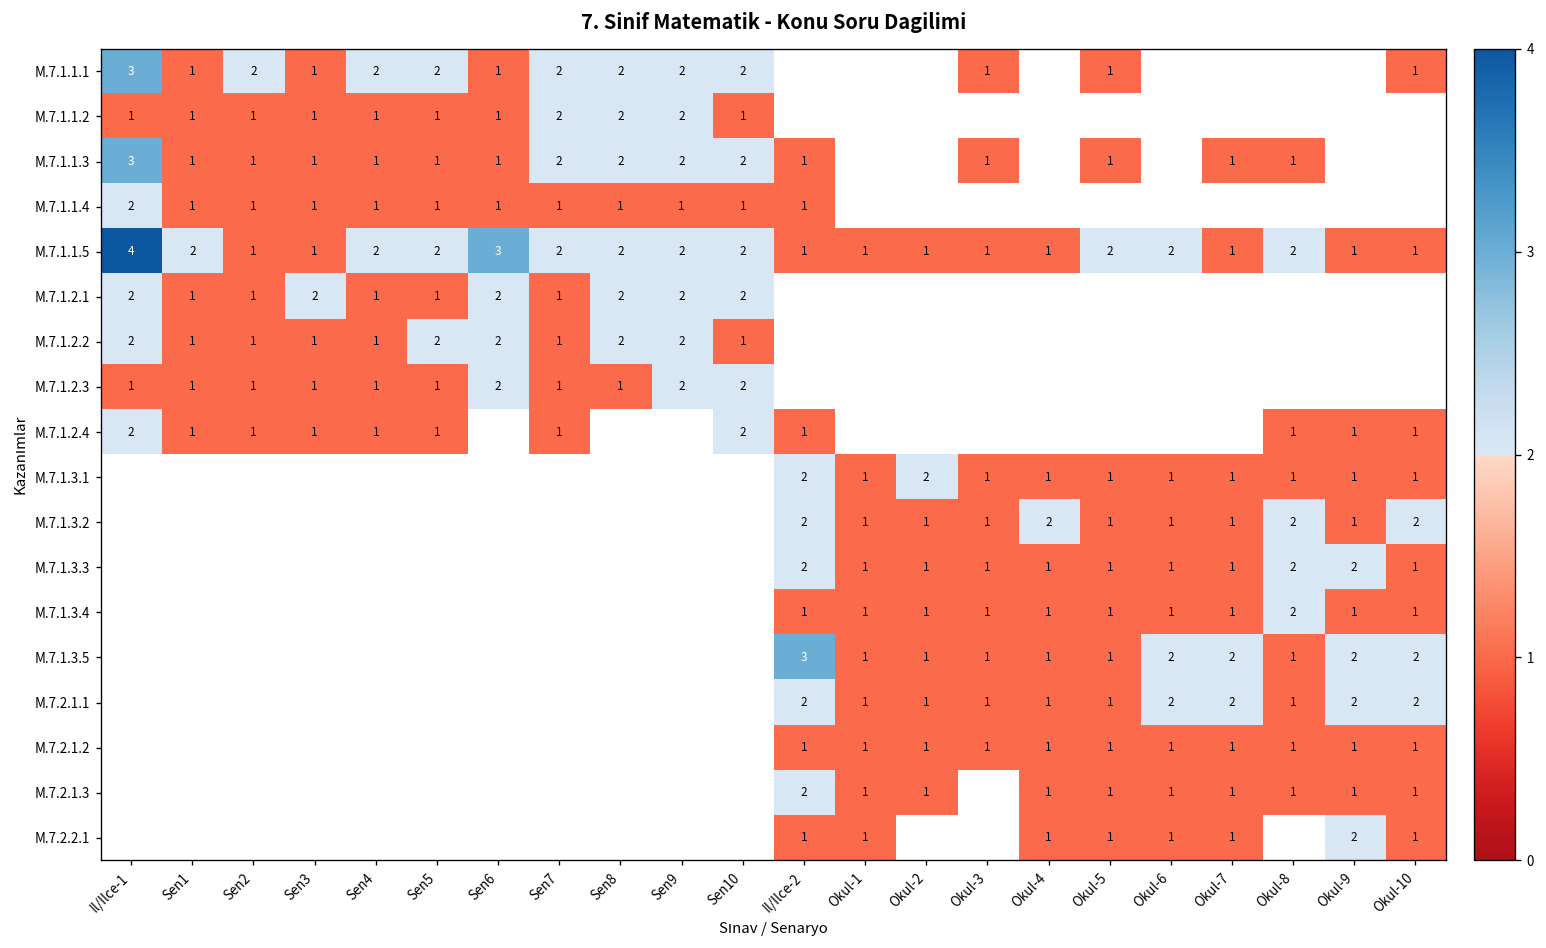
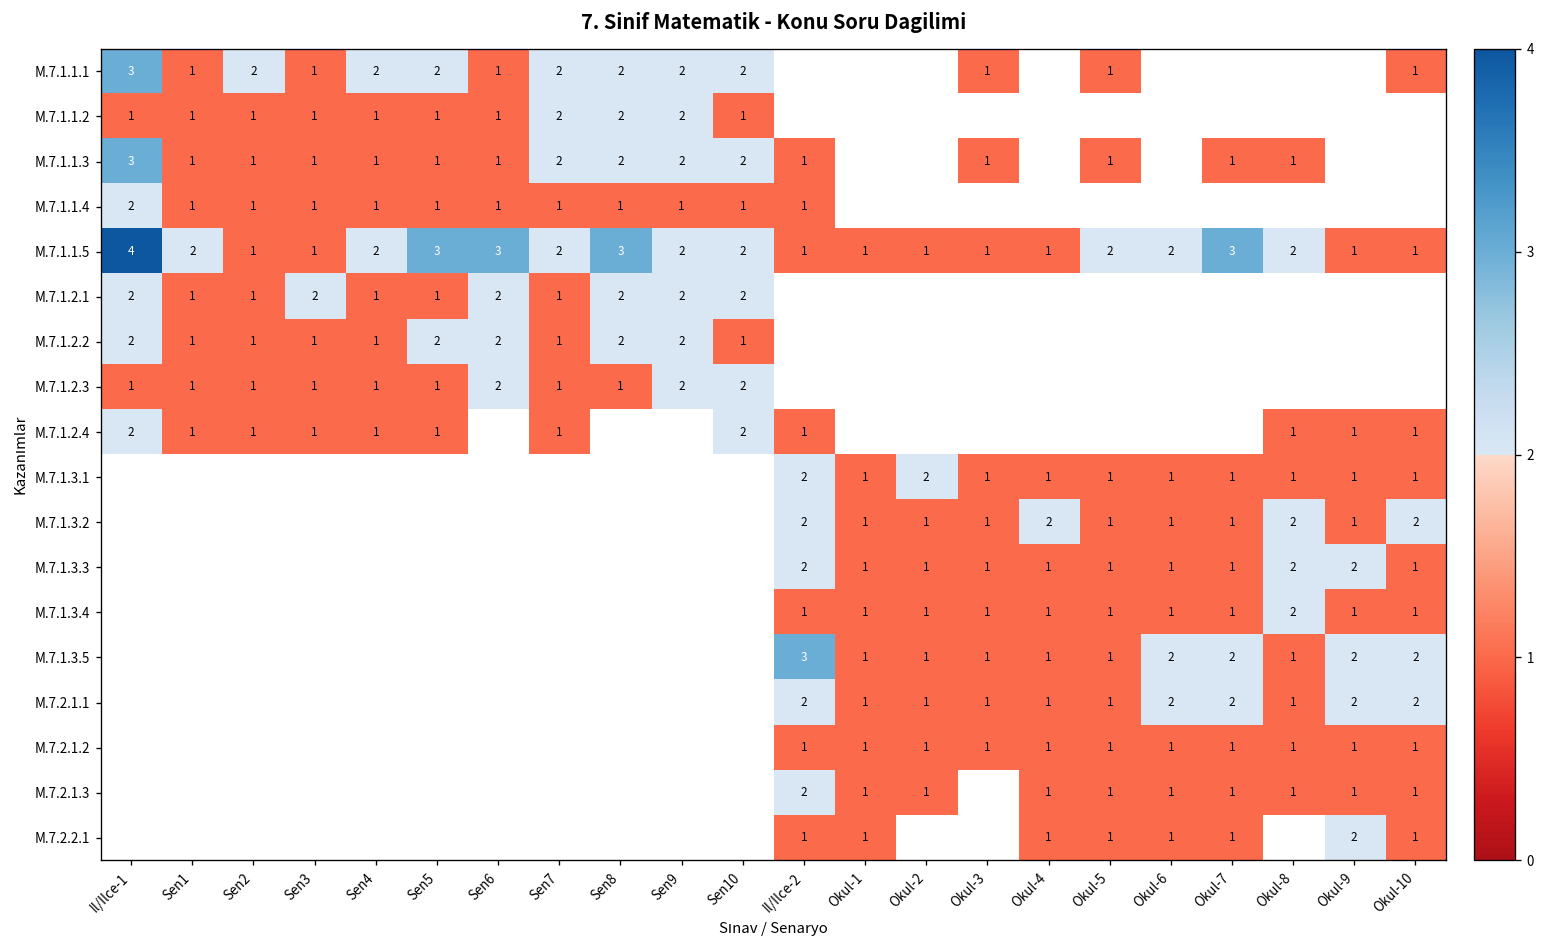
  {
    "M.7.1.1.5": {
      "Il/Ilce-1": 4,
      "Sen1": 2,
      "Sen2": 1,
      "Sen3": 1,
      "Sen4": 2,
-     "Sen5": 2,
+     "Sen5": 3,
      "Sen6": 3,
      "Sen7": 2,
-     "Sen8": 2,
+     "Sen8": 3,
      "Sen9": 2,
      "Sen10": 2,
      "Il/Ilce-2": 1,
      "Okul-1": 1,
      "Okul-2": 1,
      "Okul-3": 1,
      "Okul-4": 1,
      "Okul-5": 2,
      "Okul-6": 2,
-     "Okul-7": 1,
+     "Okul-7": 3,
      "Okul-8": 2,
      "Okul-9": 1,
      "Okul-10": 1
    }
  }
